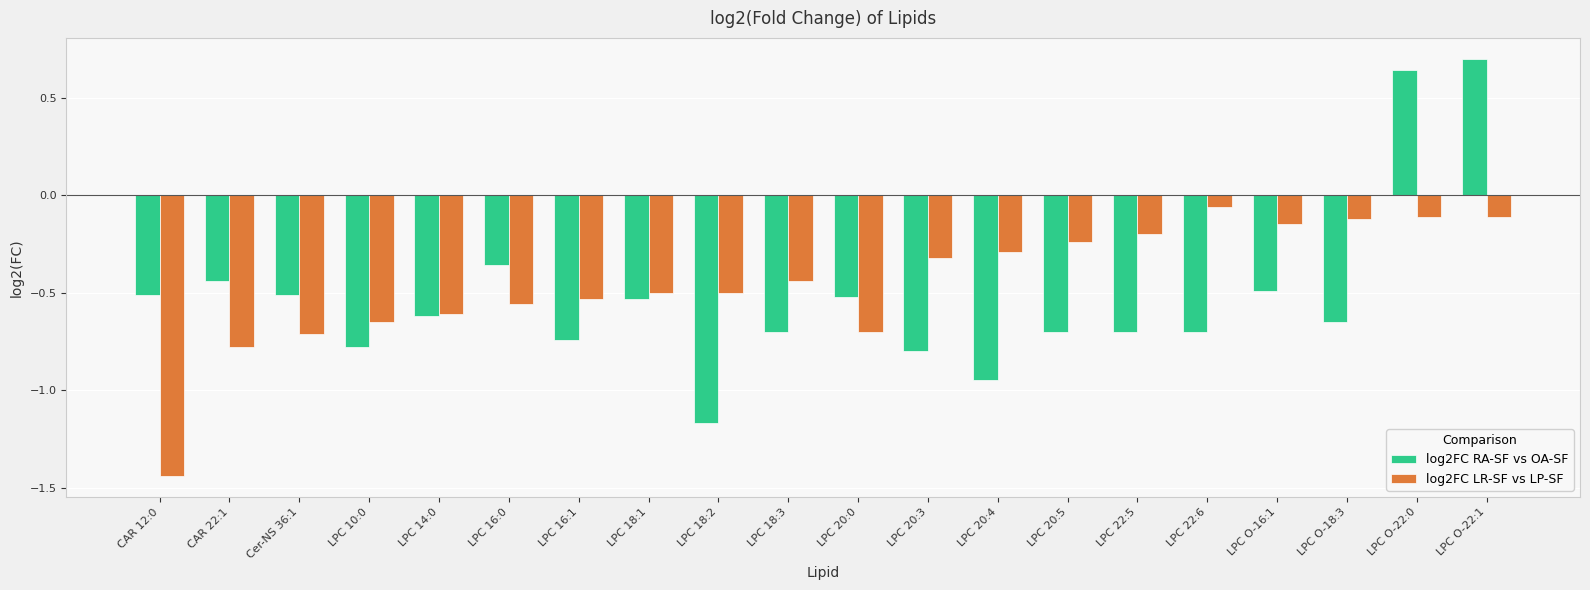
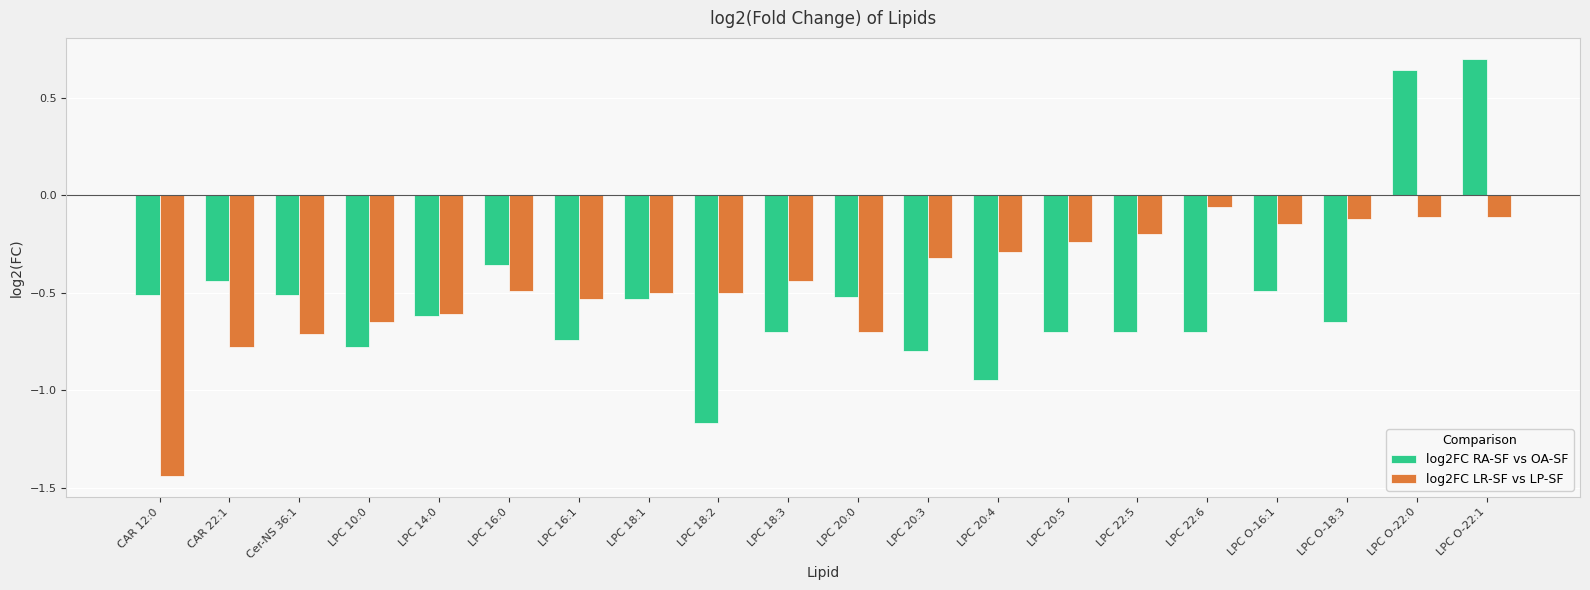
  {
    "log2FC RA-SF vs OA-SF": {
      "CAR 12:0": -0.51,
      "CAR 22:1": -0.44,
      "Cer-NS 36:1": -0.51,
      "LPC 10:0": -0.78,
      "LPC 14:0": -0.62,
      "LPC 16:0": -0.36,
      "LPC 16:1": -0.74,
      "LPC 18:1": -0.53,
      "LPC 18:2": -1.17,
      "LPC 18:3": -0.70,
      "LPC 20:0": -0.52,
      "LPC 20:3": -0.80,
      "LPC 20:4": -0.95,
      "LPC 20:5": -0.70,
      "LPC 22:5": -0.70,
      "LPC 22:6": -0.70,
      "LPC O-16:1": -0.49,
      "LPC O-18:3": -0.65,
      "LPC O-22:0": 0.64,
      "LPC O-22:1": 0.70
    },
    "log2FC LR-SF vs LP-SF": {
      "CAR 12:0": -1.44,
      "CAR 22:1": -0.78,
      "Cer-NS 36:1": -0.71,
      "LPC 10:0": -0.65,
      "LPC 14:0": -0.61,
-     "LPC 16:0": -0.56,
+     "LPC 16:0": -0.49,
      "LPC 16:1": -0.53,
      "LPC 18:1": -0.50,
      "LPC 18:2": -0.50,
      "LPC 18:3": -0.44,
      "LPC 20:0": -0.70,
      "LPC 20:3": -0.32,
      "LPC 20:4": -0.29,
      "LPC 20:5": -0.24,
      "LPC 22:5": -0.20,
      "LPC 22:6": -0.06,
      "LPC O-16:1": -0.15,
      "LPC O-18:3": -0.12,
      "LPC O-22:0": -0.11,
      "LPC O-22:1": -0.11
    }
  }
